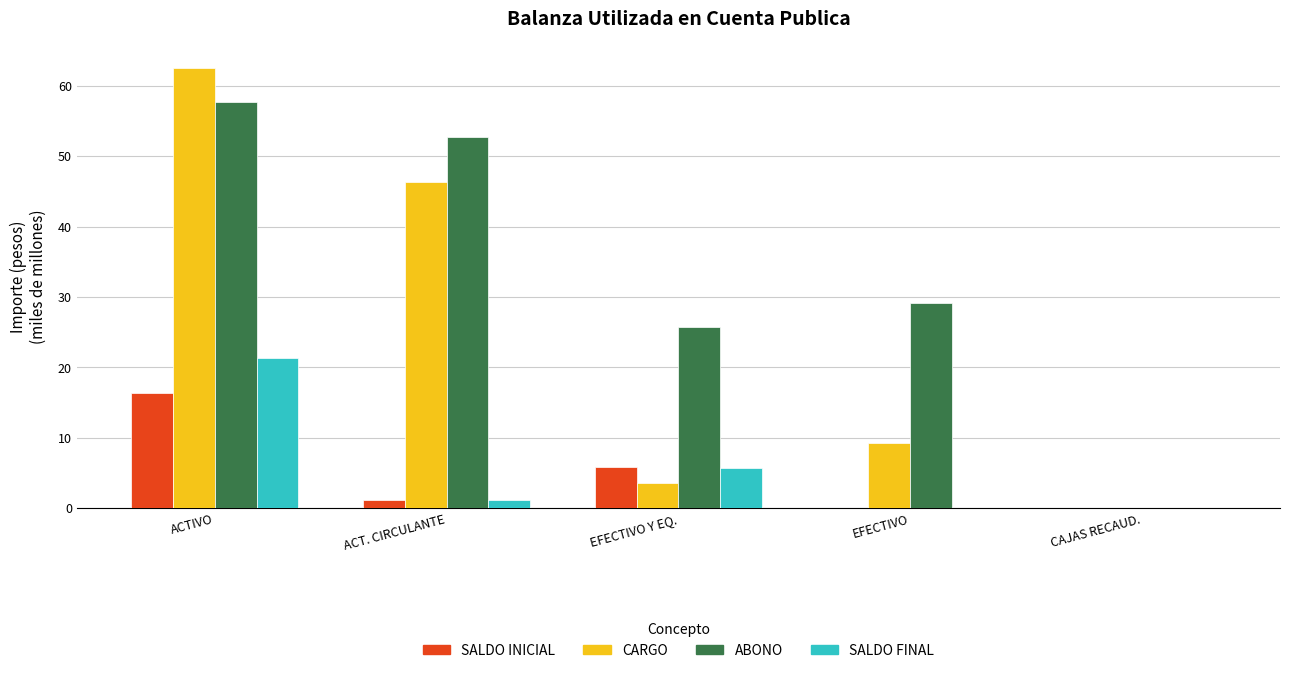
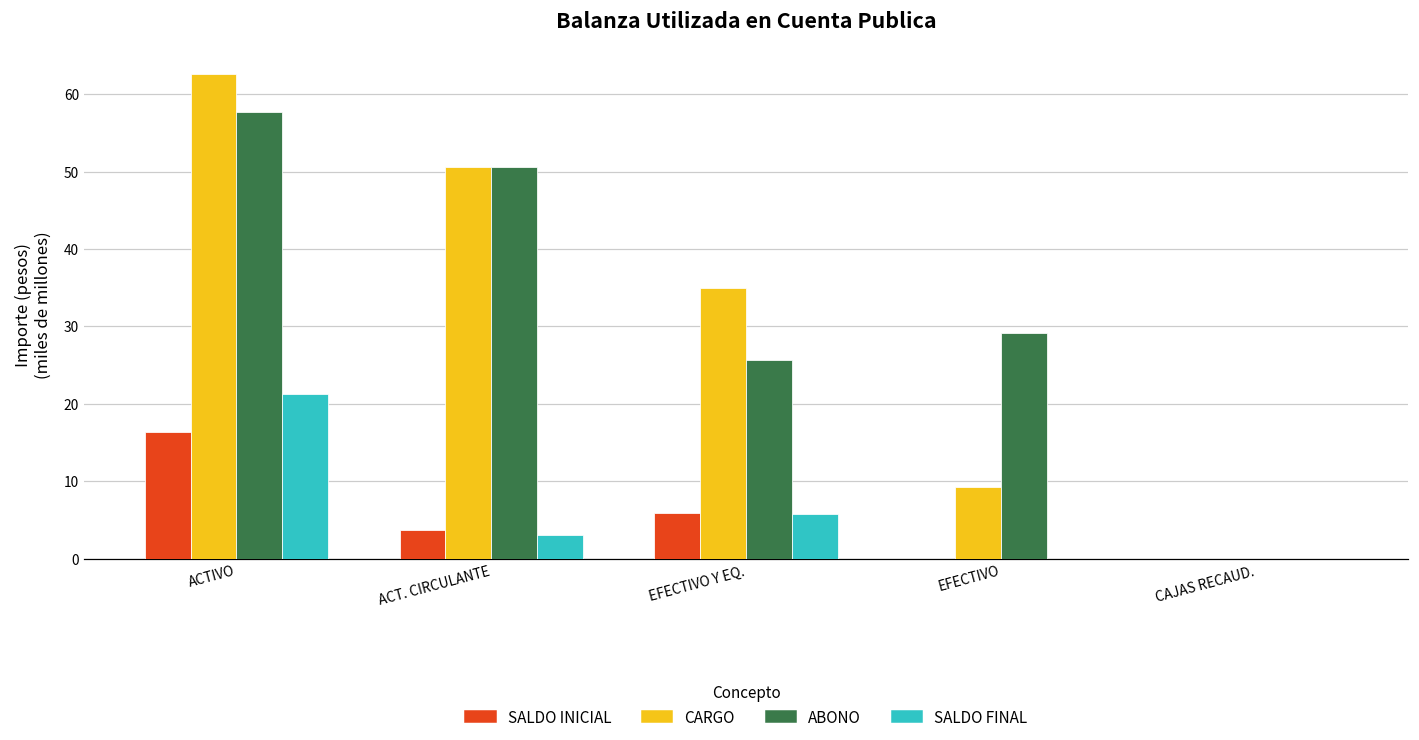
  {
    "SALDO INICIAL": {
      "ACTIVO": 16,
-     "ACT. CIRCULANTE": 1,
+     "ACT. CIRCULANTE": 4,
      "EFECTIVO Y EQ.": 6
    },
    "CARGO": {
      "ACTIVO": 63,
-     "ACT. CIRCULANTE": 46,
-     "EFECTIVO Y EQ.": 4,
+     "ACT. CIRCULANTE": 51,
+     "EFECTIVO Y EQ.": 35,
      "EFECTIVO": 9
    },
    "ABONO": {
      "ACTIVO": 58,
-     "ACT. CIRCULANTE": 53,
+     "ACT. CIRCULANTE": 51,
      "EFECTIVO Y EQ.": 26,
      "EFECTIVO": 29
    },
    "SALDO FINAL": {
      "ACTIVO": 21,
-     "ACT. CIRCULANTE": 1,
+     "ACT. CIRCULANTE": 3,
      "EFECTIVO Y EQ.": 6
    }
  }
